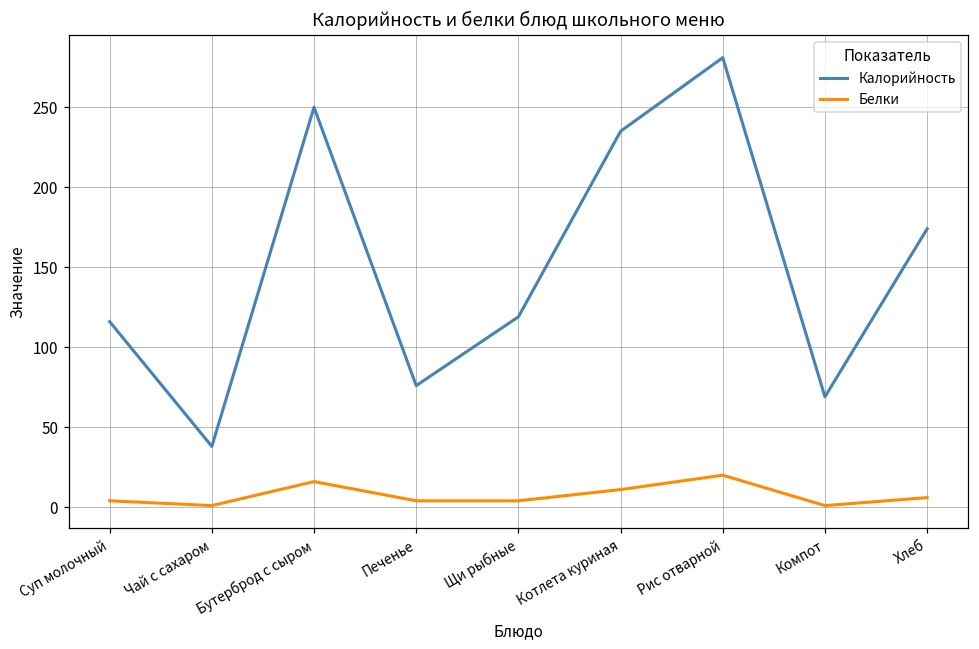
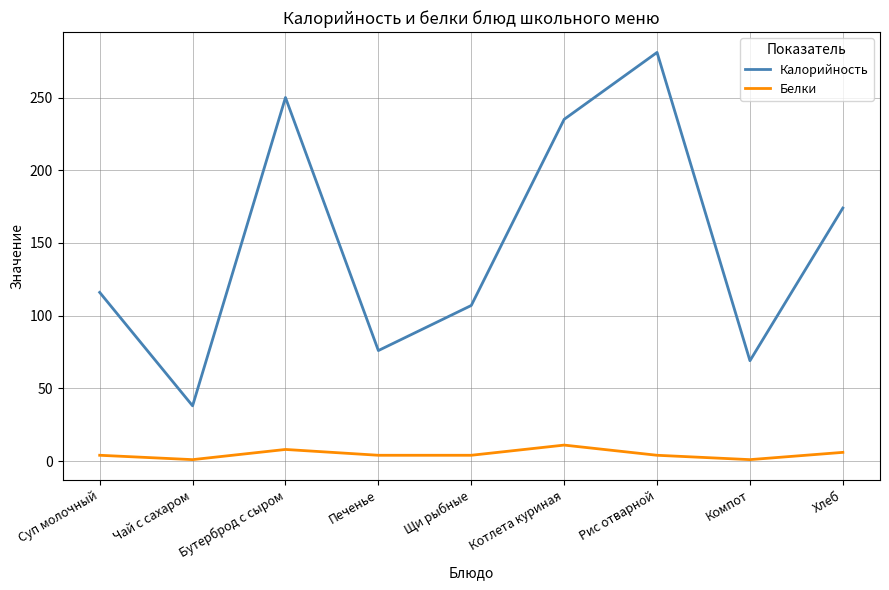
  {
    "Калорийность": {
      "Суп молочный": 116,
      "Чай с сахаром": 38,
      "Бутерброд с сыром": 250,
      "Печенье": 76,
-     "Щи рыбные": 119,
+     "Щи рыбные": 107,
      "Котлета куриная": 235,
      "Рис отварной": 281,
      "Компот": 69,
      "Хлеб": 174
    },
    "Белки": {
      "Суп молочный": 4,
      "Чай с сахаром": 1,
-     "Бутерброд с сыром": 16,
+     "Бутерброд с сыром": 8,
      "Печенье": 4,
      "Щи рыбные": 4,
      "Котлета куриная": 11,
-     "Рис отварной": 20,
+     "Рис отварной": 4,
      "Компот": 1,
      "Хлеб": 6
    }
  }
